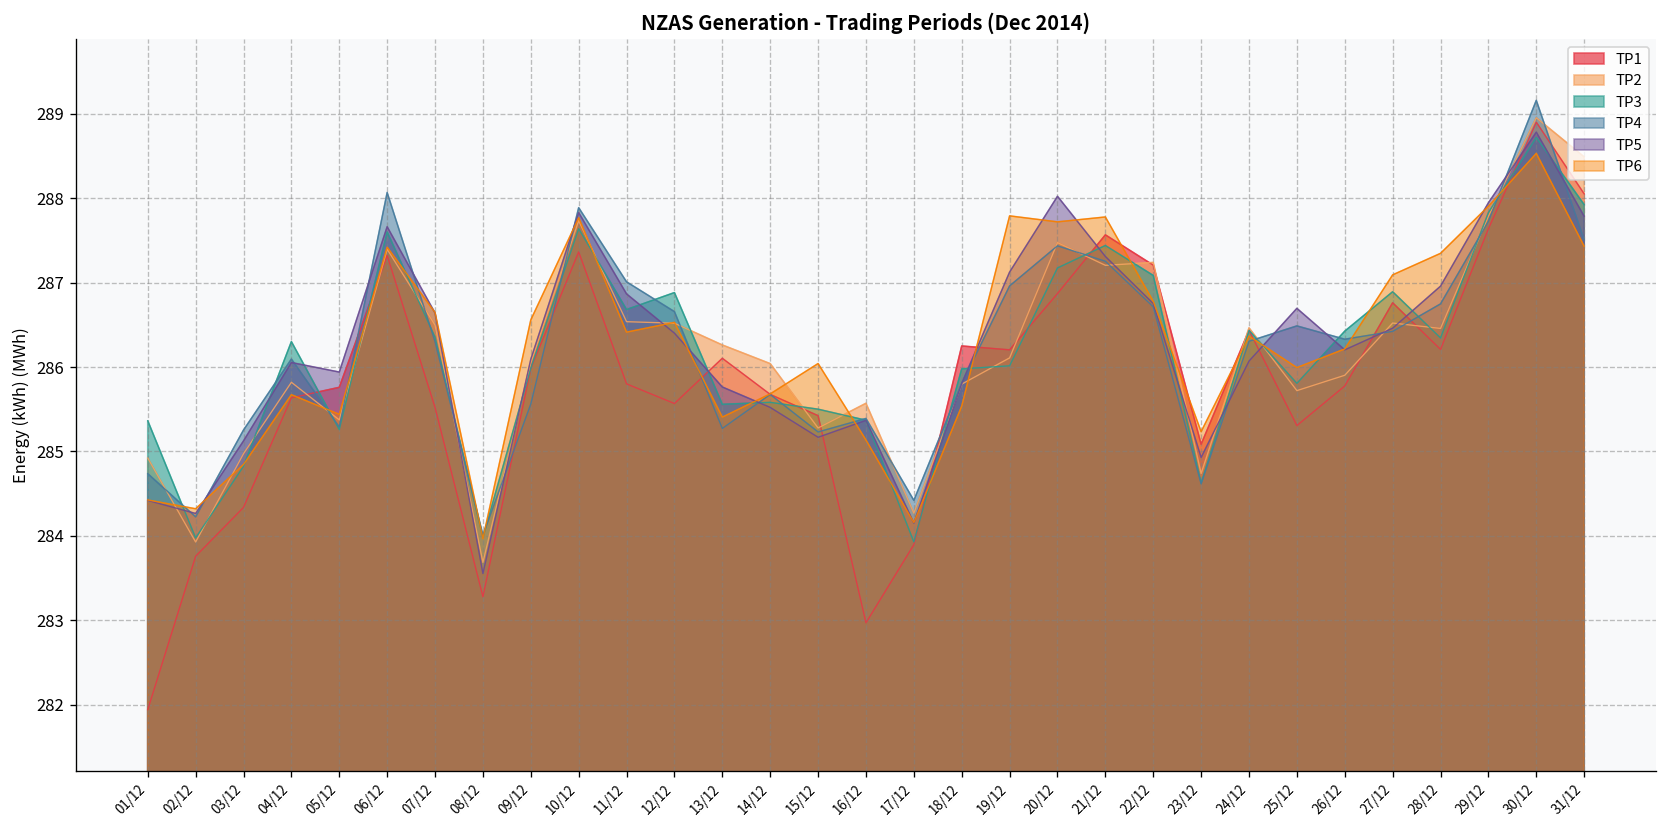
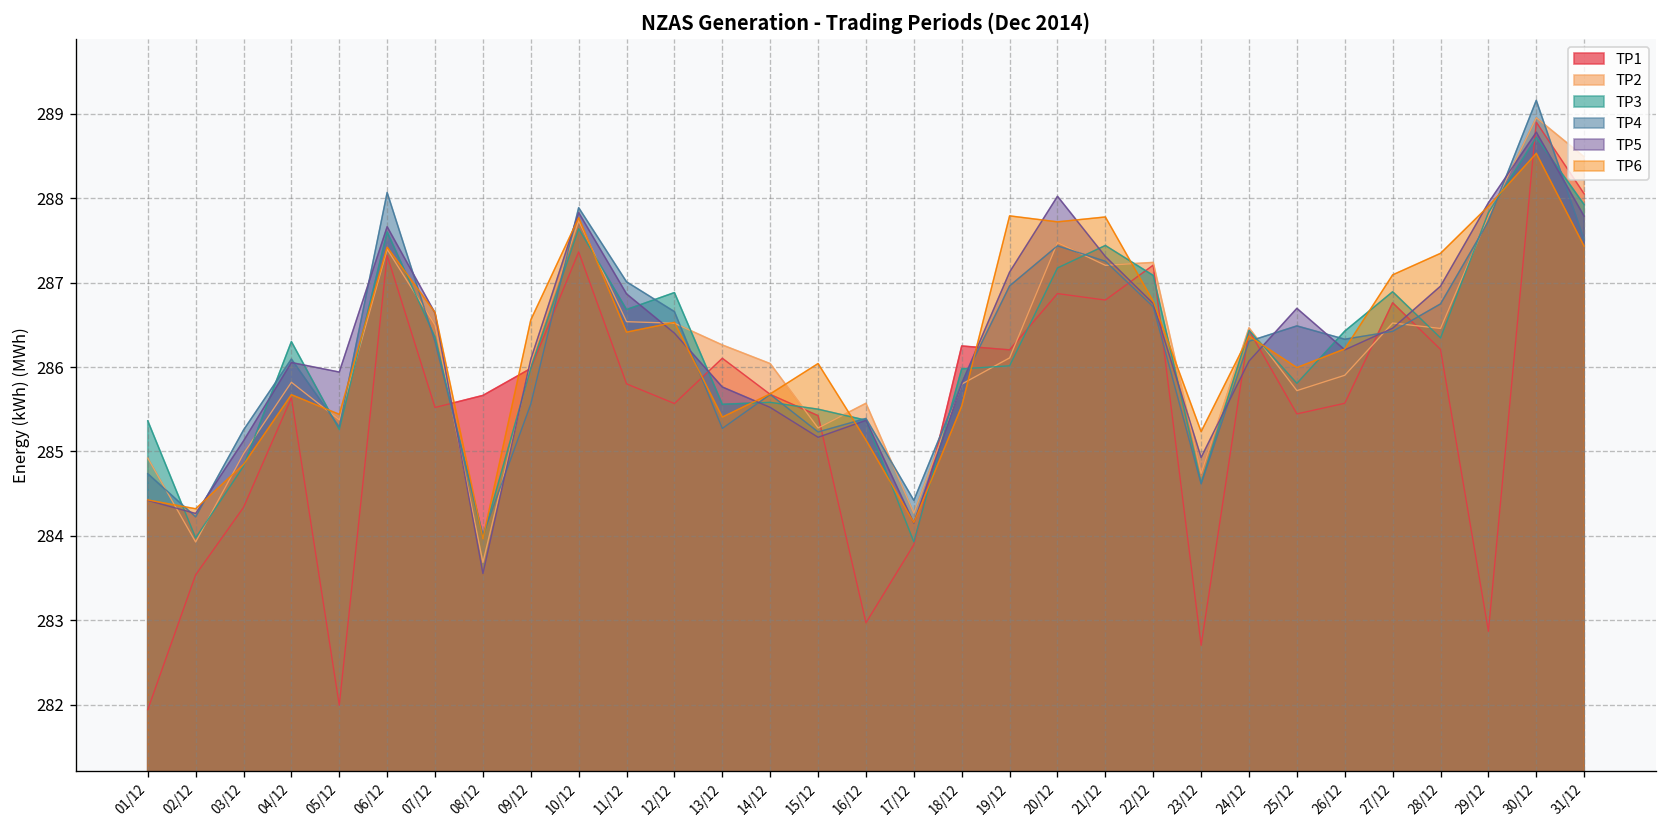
  {
    "TP1": {
      "01/12": 281.9,
-     "02/12": 283.8,
+     "02/12": 283.5,
      "03/12": 284.3,
      "04/12": 285.6,
-     "05/12": 285.8,
+     "05/12": 282.0,
      "06/12": 287.3,
      "07/12": 285.5,
-     "08/12": 283.3,
+     "08/12": 285.7,
      "10/12": 287.4,
      "11/12": 285.8,
      "12/12": 285.6,
      "13/12": 286.1,
      "15/12": 285.4,
      "16/12": 283.0,
      "18/12": 286.3,
      "19/12": 286.2,
      "20/12": 286.9,
-     "21/12": 287.6,
-     "23/12": 285.1,
-     "25/12": 285.3,
-     "26/12": 285.8,
+     "21/12": 286.8,
+     "23/12": 282.7,
+     "25/12": 285.4,
+     "26/12": 285.6,
      "27/12": 286.8,
      "28/12": 286.2,
-     "29/12": 287.6,
+     "29/12": 282.9,
      "30/12": 288.9,
      "31/12": 288.1
    }
  }
